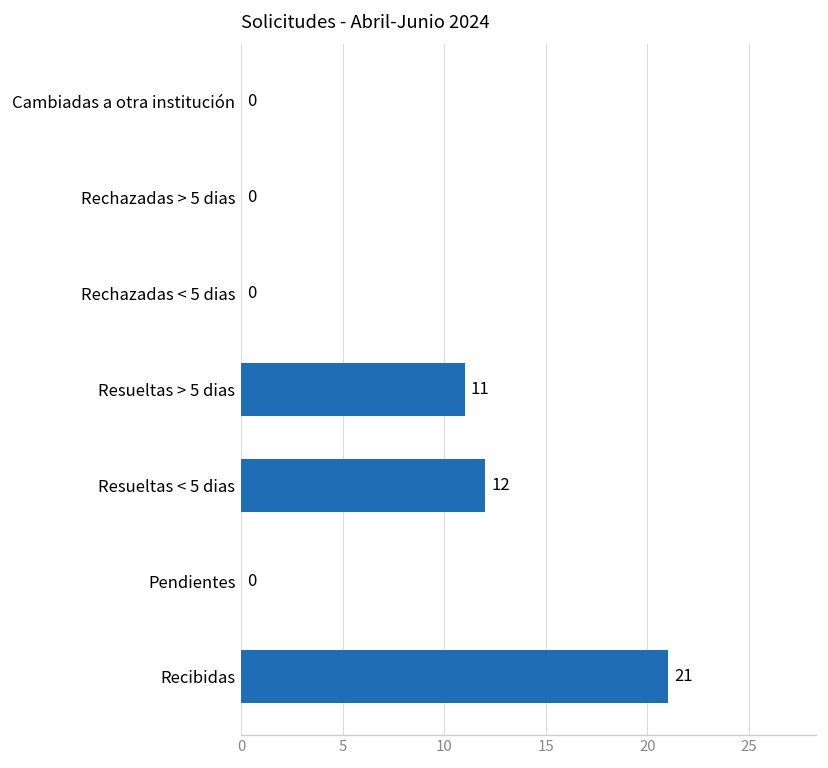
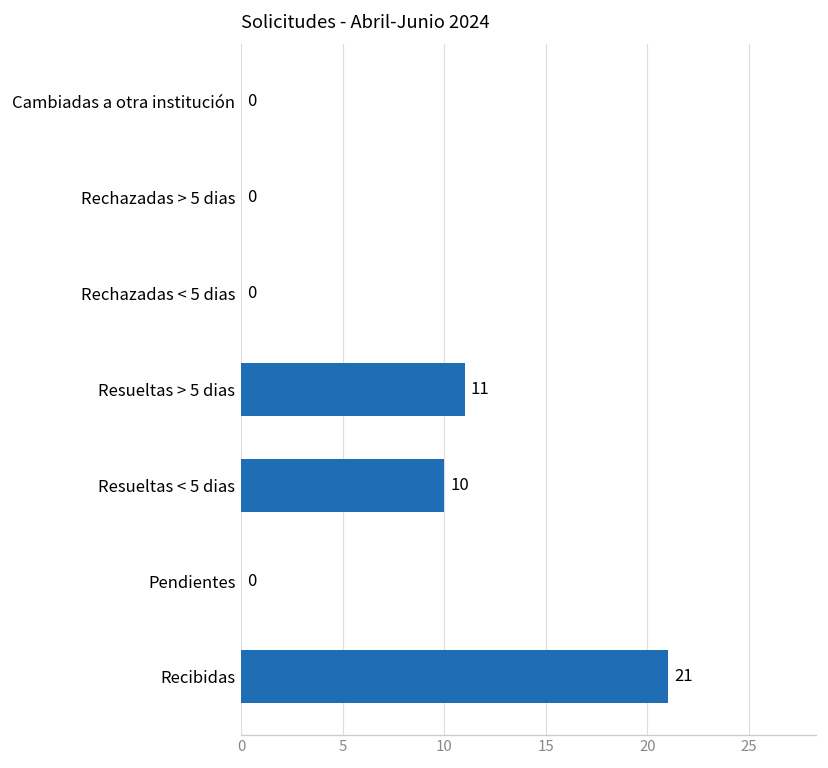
  {
    "Cambiadas a otra institución": 0,
    "Rechazadas > 5 dias": 0,
    "Rechazadas < 5 dias": 0,
    "Resueltas > 5 dias": 11,
-   "Resueltas < 5 dias": 12,
+   "Resueltas < 5 dias": 10,
    "Pendientes": 0,
    "Recibidas": 21
  }
